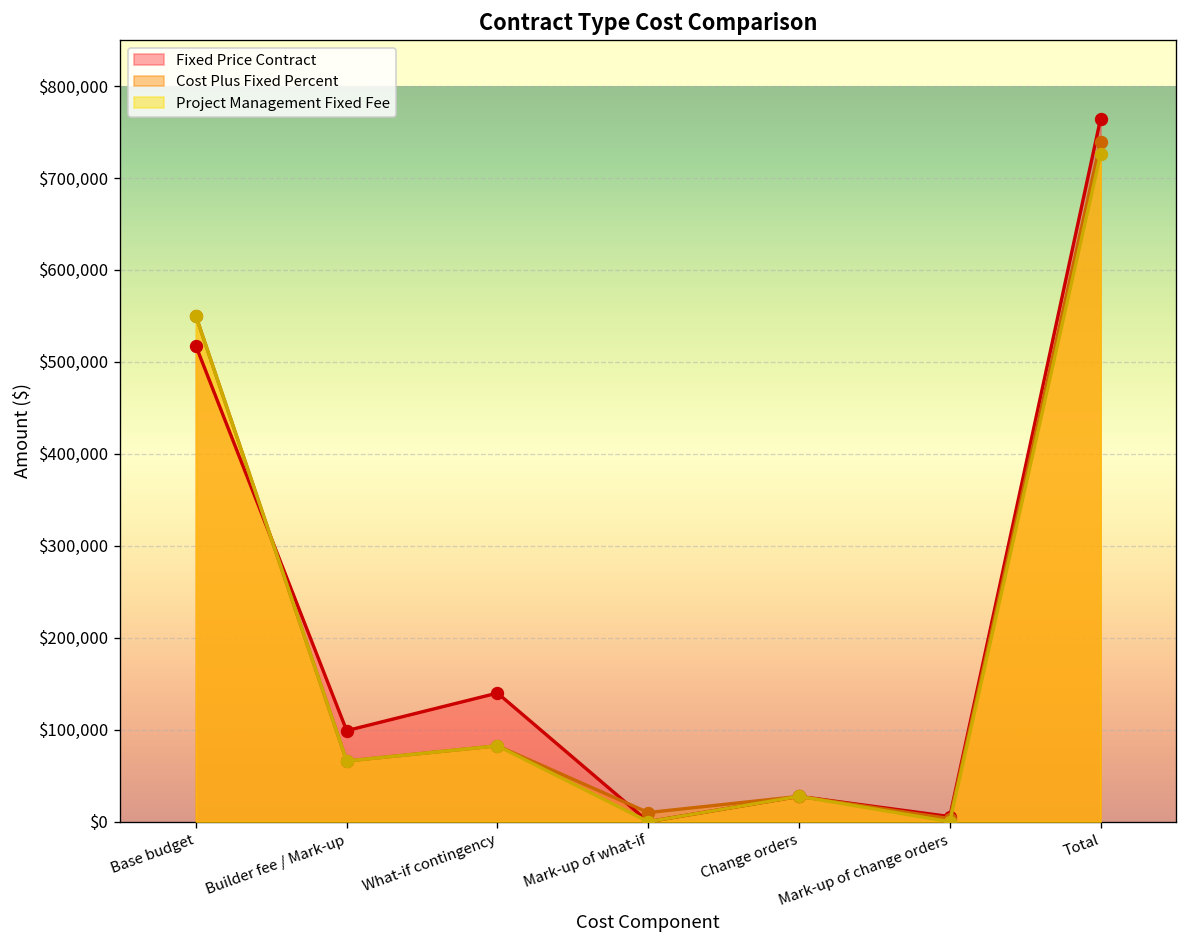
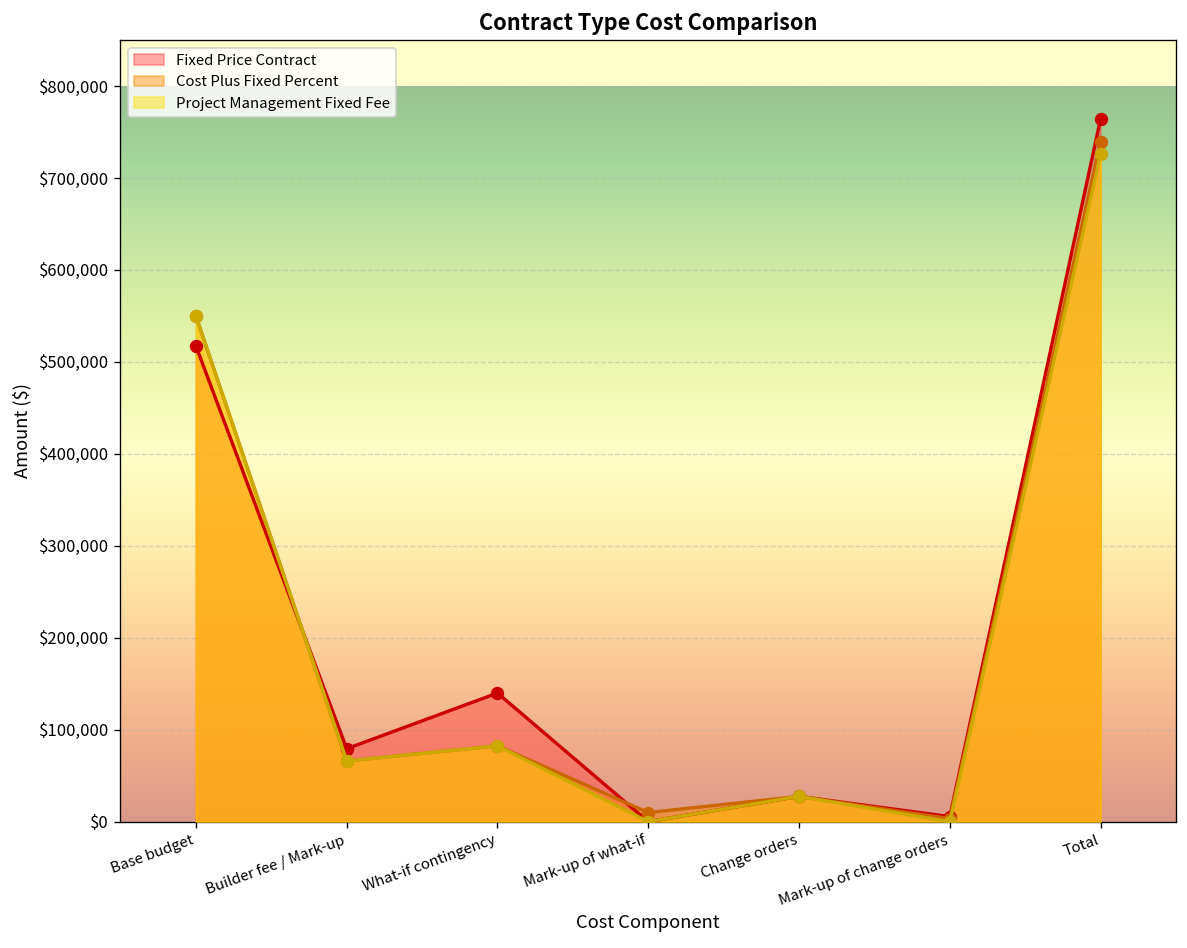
  {
    "Fixed Price Contract": {
      "Base budget": "$520,000",
-     "Builder fee / Mark-up": "$100,000",
+     "Builder fee / Mark-up": "$80,000",
      "What-if contingency": "$140,000",
      "Total": "$760,000"
    }
  }
